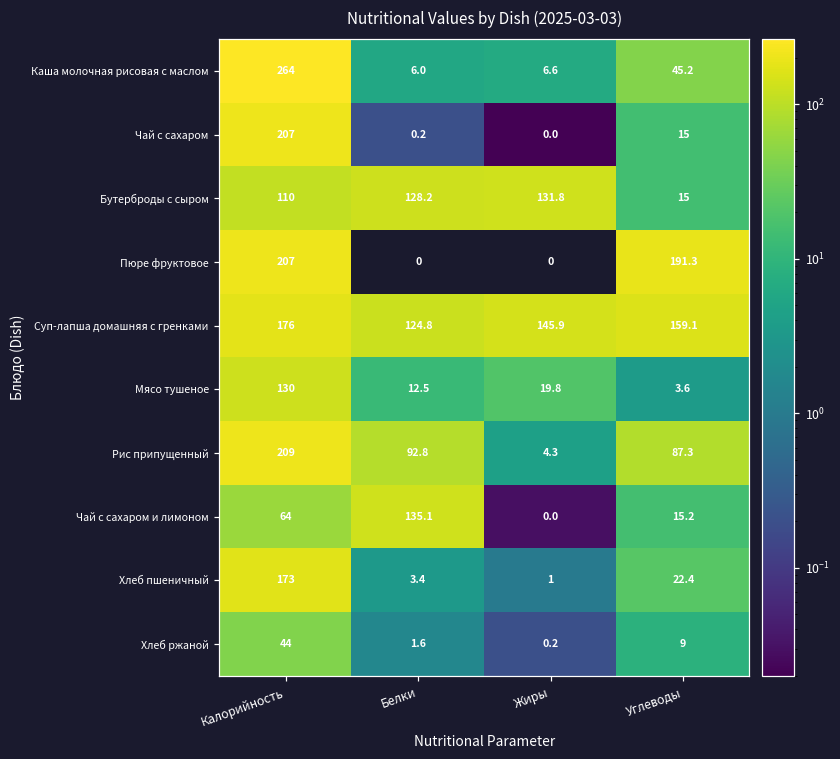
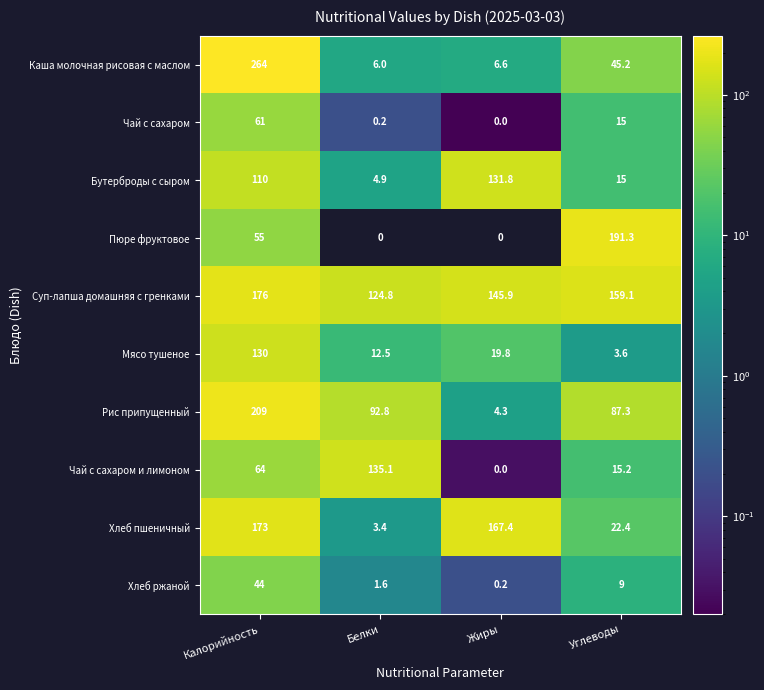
  {
    "Каша молочная рисовая с маслом": {
      "Калорийность": 264,
      "Белки": 6.0,
      "Жиры": 6.6,
      "Углеводы": 45.2
    },
    "Чай с сахаром": {
-     "Калорийность": 207,
+     "Калорийность": 61,
      "Белки": 0.2,
      "Жиры": 0.0,
      "Углеводы": 15
    },
    "Бутерброды с сыром": {
      "Калорийность": 110,
-     "Белки": 128.2,
+     "Белки": 4.9,
      "Жиры": 131.8,
      "Углеводы": 15
    },
    "Пюре фруктовое": {
-     "Калорийность": 207,
+     "Калорийность": 55,
      "Белки": 0,
      "Жиры": 0,
      "Углеводы": 191.3
    },
    "Суп-лапша домашняя с гренками": {
      "Калорийность": 176,
      "Белки": 124.8,
      "Жиры": 145.9,
      "Углеводы": 159.1
    },
    "Мясо тушеное": {
      "Калорийность": 130,
      "Белки": 12.5,
      "Жиры": 19.8,
      "Углеводы": 3.6
    },
    "Рис припущенный": {
      "Калорийность": 209,
      "Белки": 92.8,
      "Жиры": 4.3,
      "Углеводы": 87.3
    },
    "Чай с сахаром и лимоном": {
      "Калорийность": 64,
      "Белки": 135.1,
      "Жиры": 0.0,
      "Углеводы": 15.2
    },
    "Хлеб пшеничный": {
      "Калорийность": 173,
      "Белки": 3.4,
-     "Жиры": 1,
+     "Жиры": 167.4,
      "Углеводы": 22.4
    },
    "Хлеб ржаной": {
      "Калорийность": 44,
      "Белки": 1.6,
      "Жиры": 0.2,
      "Углеводы": 9
    }
  }
